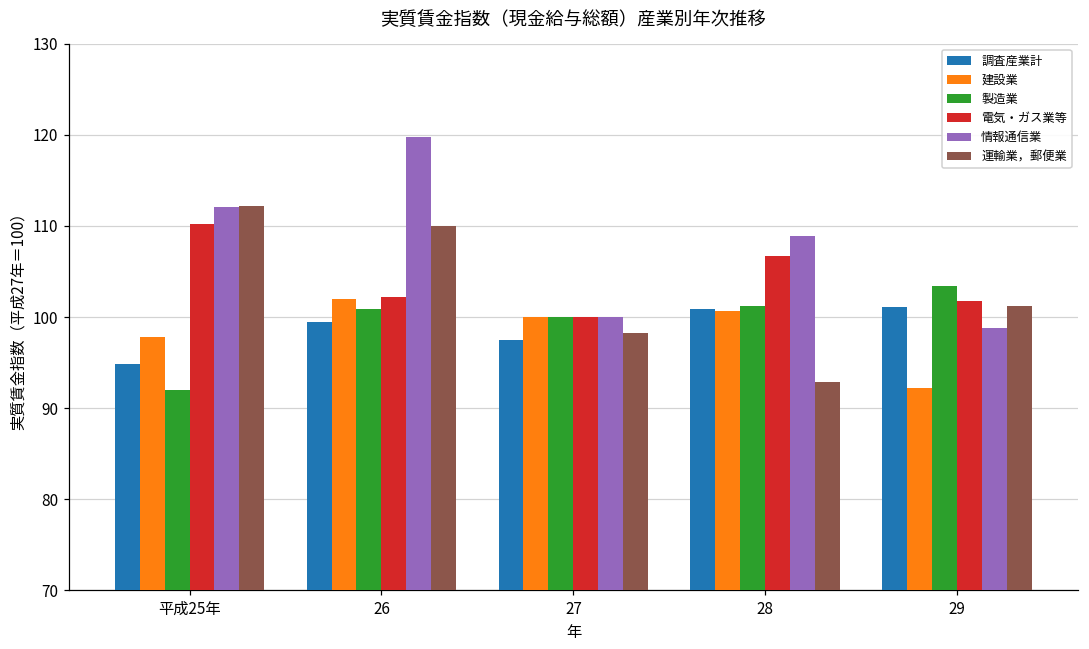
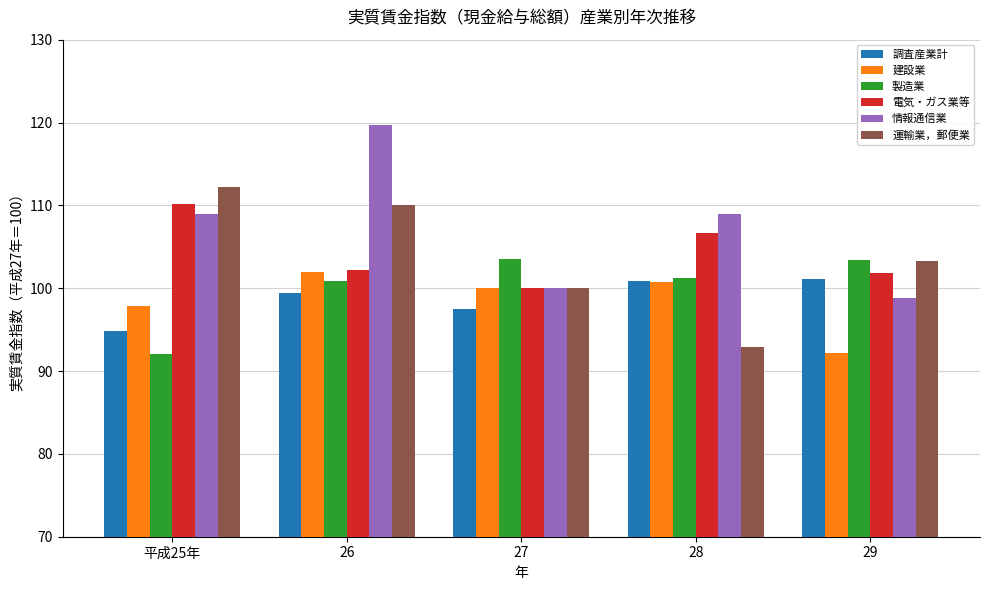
  {
    "調査産業計": {
      "平成25年": 95,
      "26": 99,
      "27": 98,
      "28": 101,
      "29": 101
    },
    "建設業": {
      "平成25年": 98,
      "26": 102,
      "27": 100,
      "28": 101,
      "29": 92
    },
    "製造業": {
      "平成25年": 92,
      "26": 101,
-     "27": 100,
+     "27": 104,
      "28": 101,
      "29": 103
    },
    "電気・ガス業等": {
      "平成25年": 110,
      "26": 102,
      "27": 100,
      "28": 107,
      "29": 102
    },
    "情報通信業": {
-     "平成25年": 112,
+     "平成25年": 109,
      "26": 120,
      "27": 100,
      "28": 109,
      "29": 99
    },
    "運輸業，郵便業": {
      "平成25年": 112,
      "26": 110,
-     "27": 98,
+     "27": 100,
      "28": 93,
-     "29": 101
+     "29": 103
    }
  }
